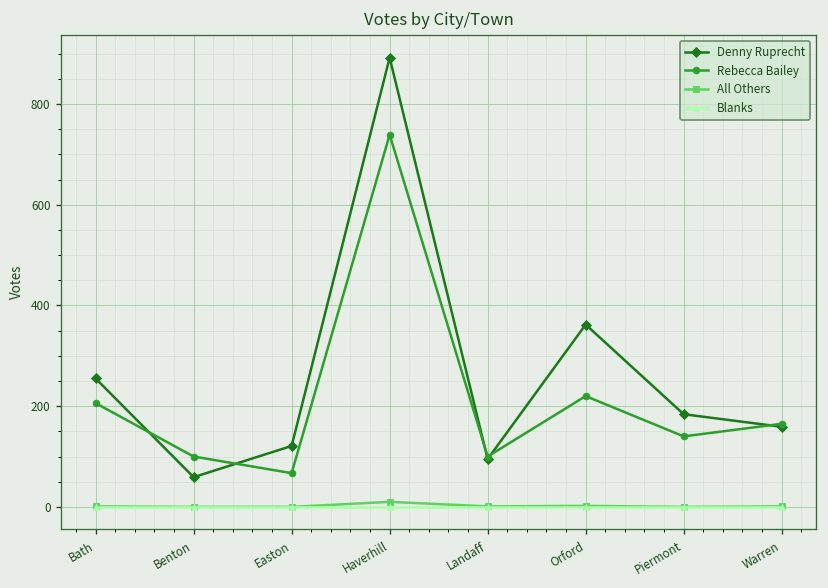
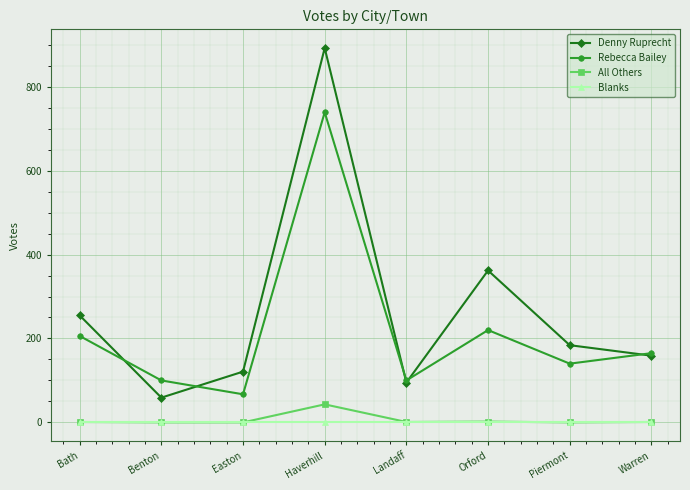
  {
    "All Others": {
-     "Haverhill": 10
+     "Haverhill": 40
    },
    "Blanks": {
      "Haverhill": 0
    }
  }
